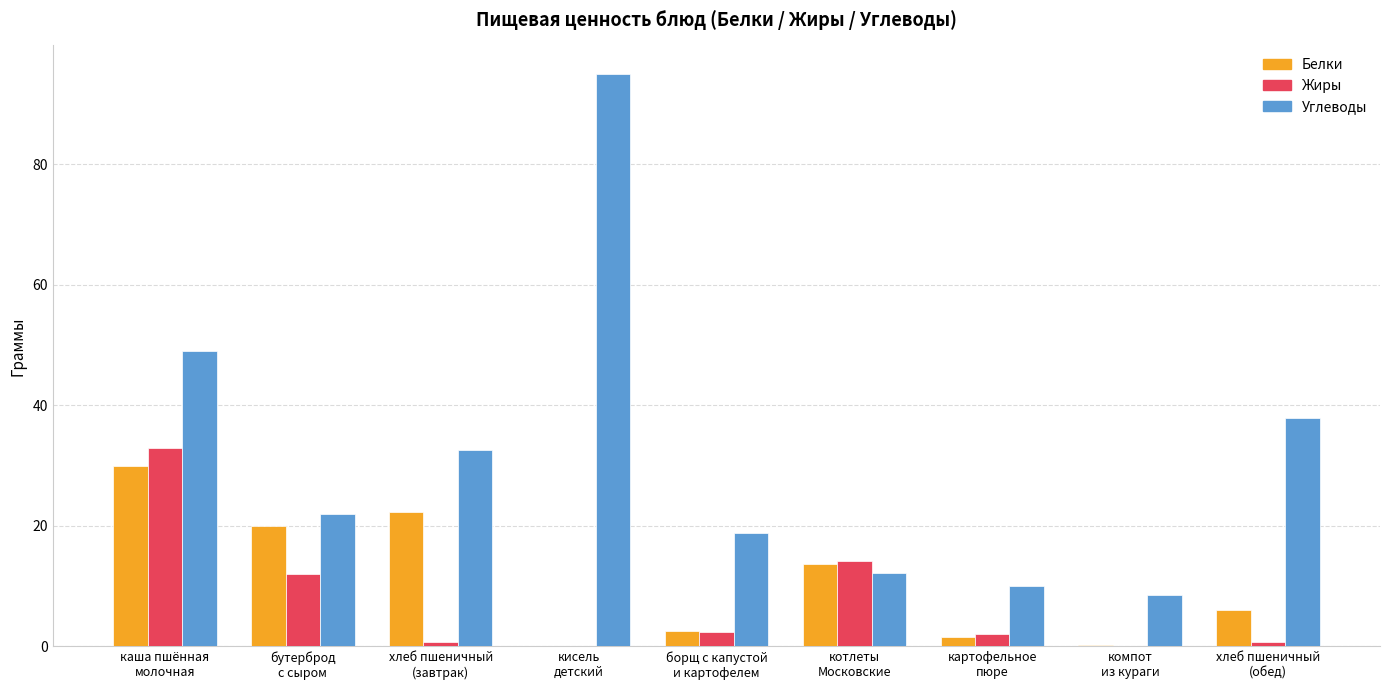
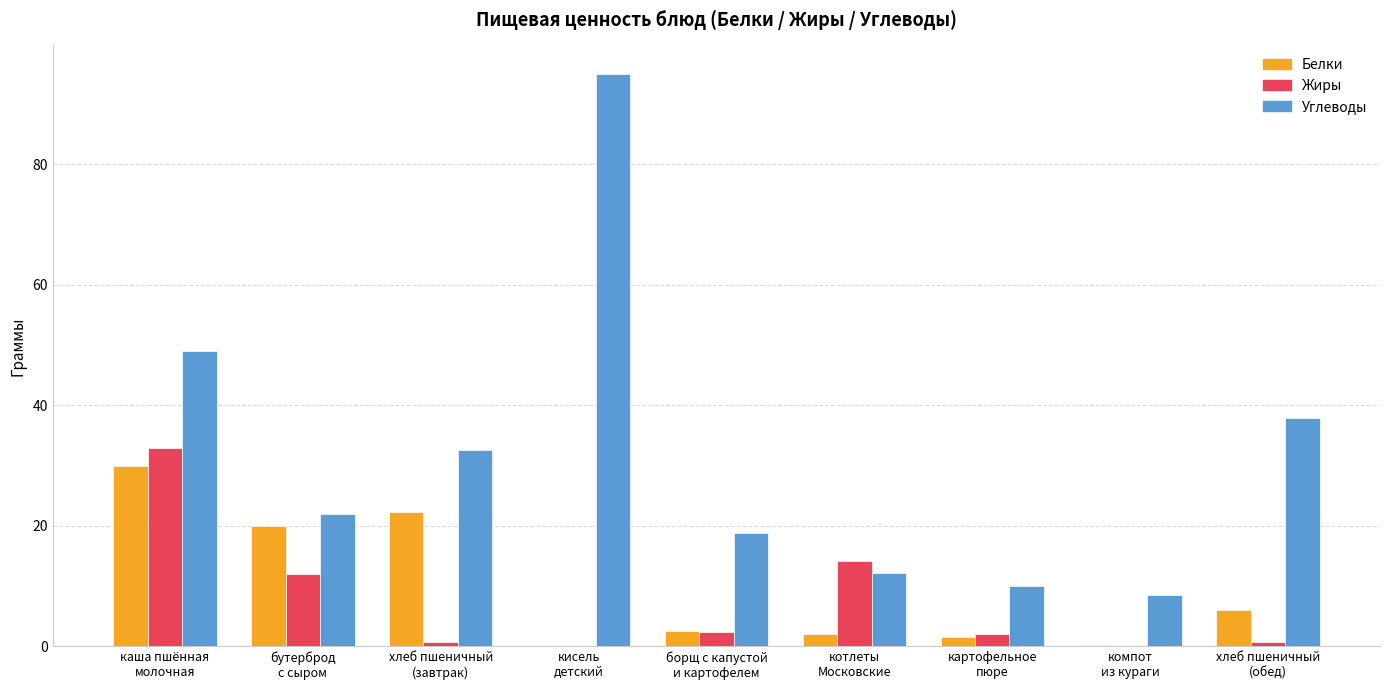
  {
    "Белки": {
      "каша пшённая молочная": 30,
      "бутерброд с сыром": 20,
      "хлеб пшеничный (завтрак)": 22,
      "кисель детский": 0,
      "борщ с капустой и картофелем": 3,
-     "котлеты Московские": 14,
+     "котлеты Московские": 2,
      "картофельное пюре": 2,
      "хлеб пшеничный (обед)": 6
    },
    "Жиры": {
      "каша пшённая молочная": 33,
      "бутерброд с сыром": 12,
      "хлеб пшеничный (завтрак)": 1,
      "кисель детский": 0,
      "борщ с капустой и картофелем": 2,
      "котлеты Московские": 14,
      "картофельное пюре": 2,
      "хлеб пшеничный (обед)": 1
    },
    "Углеводы": {
      "каша пшённая молочная": 49,
      "бутерброд с сыром": 22,
      "хлеб пшеничный (завтрак)": 33,
      "кисель детский": 95,
      "борщ с капустой и картофелем": 19,
      "котлеты Московские": 12,
      "картофельное пюре": 10,
      "компот из кураги": 9,
      "хлеб пшеничный (обед)": 38
    }
  }
